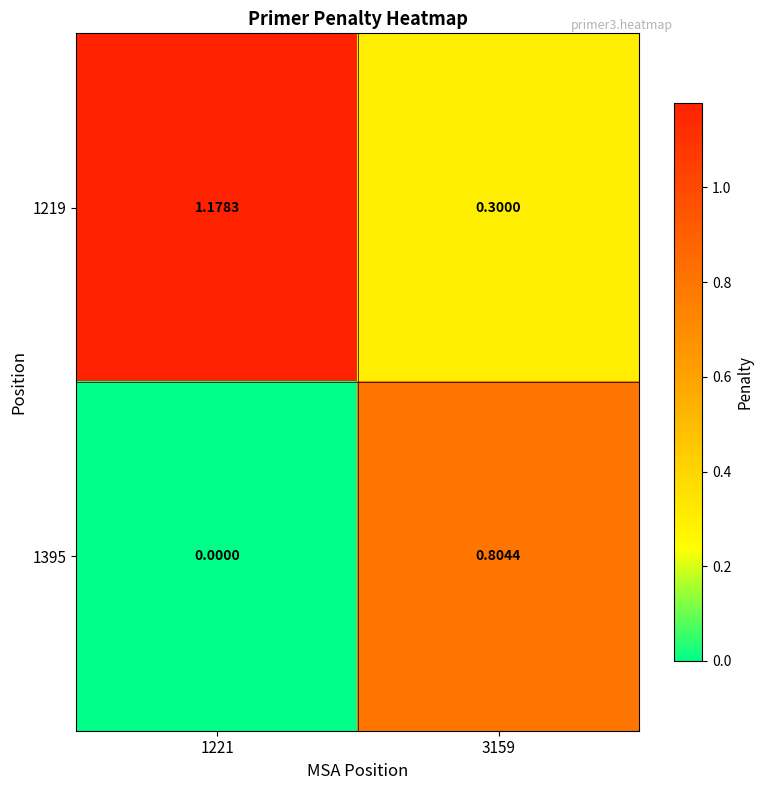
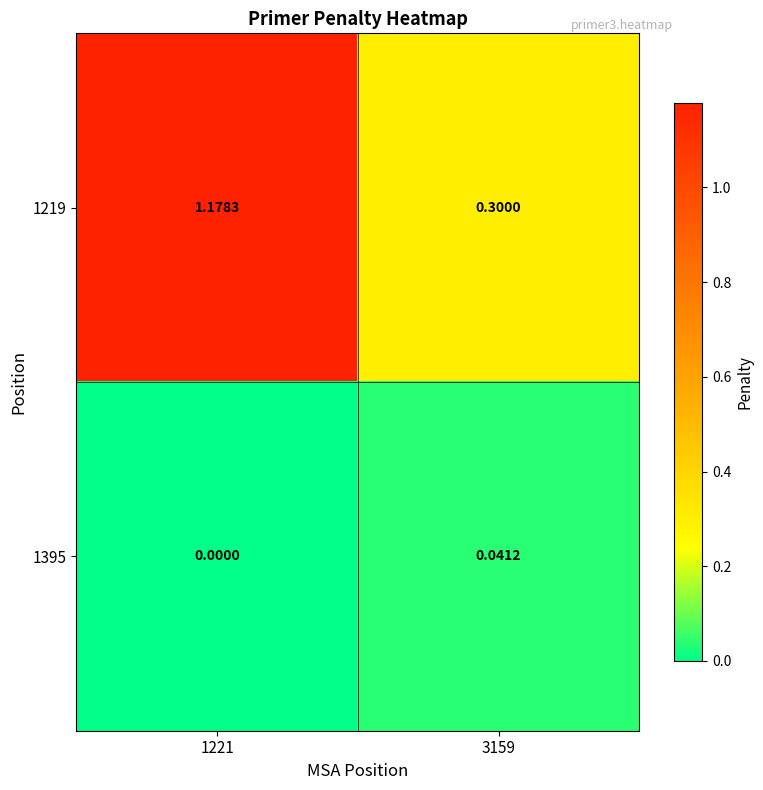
  {
    "1219": {
      "1221": 1.1783,
      "3159": 0.3000
    },
    "1395": {
      "1221": 0.0000,
-     "3159": 0.8044
+     "3159": 0.0412
    }
  }
